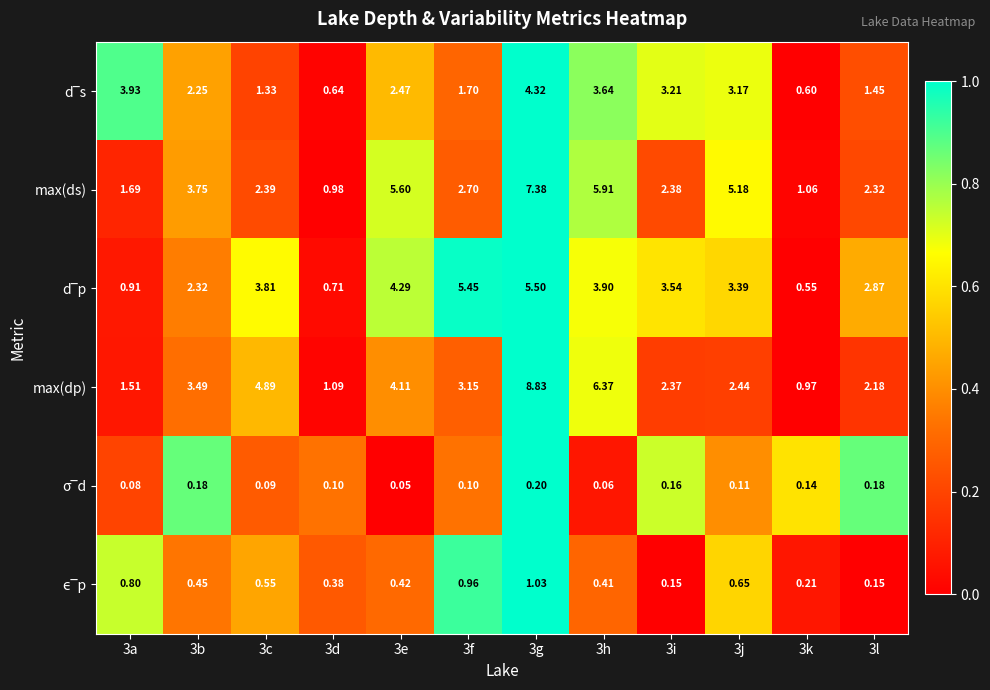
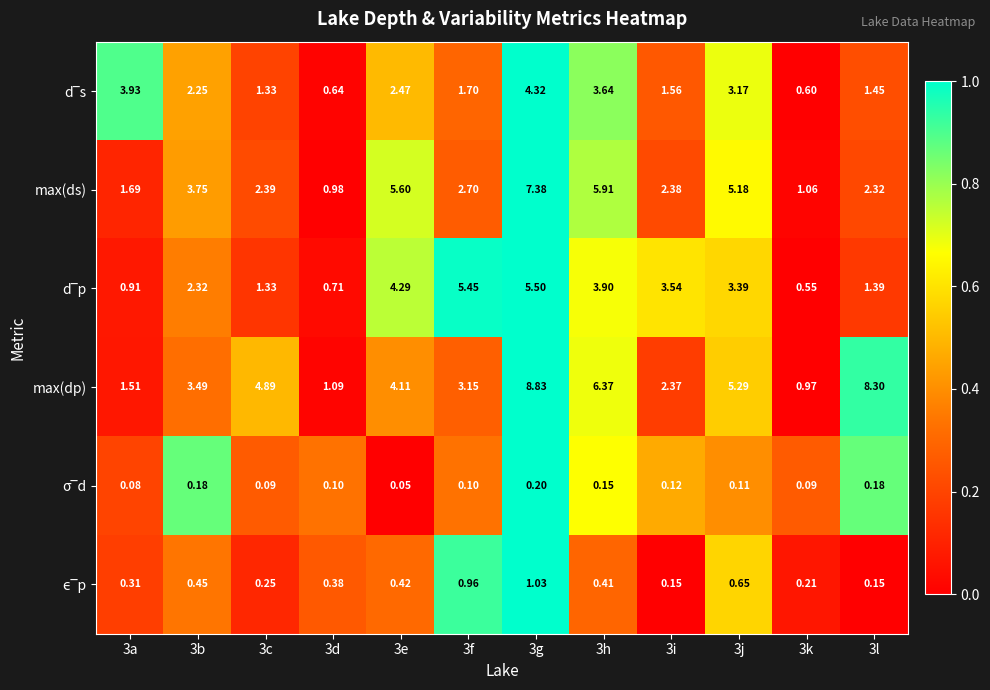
  {
    "d‾s": {
      "3a": 3.93,
      "3b": 2.25,
      "3c": 1.33,
      "3d": 0.64,
      "3e": 2.47,
      "3f": 1.70,
      "3g": 4.32,
      "3h": 3.64,
-     "3i": 3.21,
+     "3i": 1.56,
      "3j": 3.17,
      "3k": 0.60,
      "3l": 1.45
    },
    "max(ds)": {
      "3a": 1.69,
      "3b": 3.75,
      "3c": 2.39,
      "3d": 0.98,
      "3e": 5.60,
      "3f": 2.70,
      "3g": 7.38,
      "3h": 5.91,
      "3i": 2.38,
      "3j": 5.18,
      "3k": 1.06,
      "3l": 2.32
    },
    "d‾p": {
      "3a": 0.91,
      "3b": 2.32,
-     "3c": 3.81,
+     "3c": 1.33,
      "3d": 0.71,
      "3e": 4.29,
      "3f": 5.45,
      "3g": 5.50,
      "3h": 3.90,
      "3i": 3.54,
      "3j": 3.39,
      "3k": 0.55,
-     "3l": 2.87
+     "3l": 1.39
    },
    "max(dp)": {
      "3a": 1.51,
      "3b": 3.49,
      "3c": 4.89,
      "3d": 1.09,
      "3e": 4.11,
      "3f": 3.15,
      "3g": 8.83,
      "3h": 6.37,
      "3i": 2.37,
-     "3j": 2.44,
+     "3j": 5.29,
      "3k": 0.97,
-     "3l": 2.18
+     "3l": 8.30
    },
    "σ‾d": {
      "3a": 0.08,
      "3b": 0.18,
      "3c": 0.09,
      "3d": 0.10,
      "3e": 0.05,
      "3f": 0.10,
      "3g": 0.20,
-     "3h": 0.06,
-     "3i": 0.16,
+     "3h": 0.15,
+     "3i": 0.12,
      "3j": 0.11,
-     "3k": 0.14,
+     "3k": 0.09,
      "3l": 0.18
    },
    "ϵ‾p": {
-     "3a": 0.80,
+     "3a": 0.31,
      "3b": 0.45,
-     "3c": 0.55,
+     "3c": 0.25,
      "3d": 0.38,
      "3e": 0.42,
      "3f": 0.96,
      "3g": 1.03,
      "3h": 0.41,
      "3i": 0.15,
      "3j": 0.65,
      "3k": 0.21,
      "3l": 0.15
    }
  }
